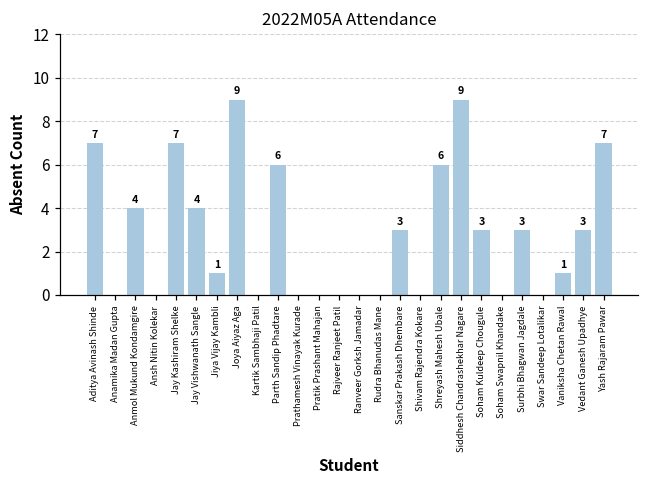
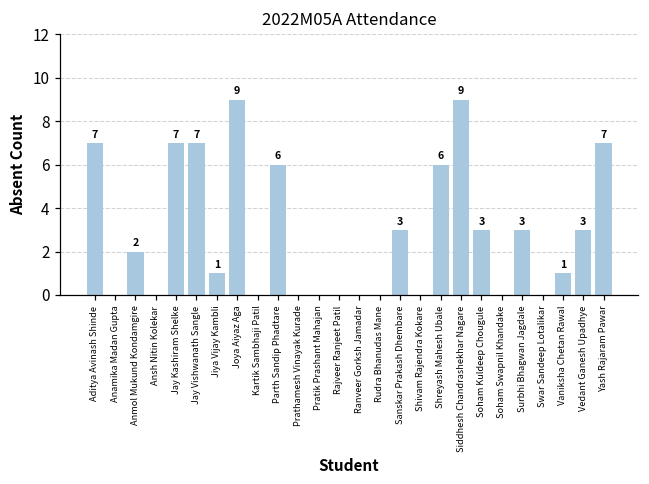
  {
    "Aditya Avinash Shinde": 7,
-   "Anmol Mukund Kondamgire": 4,
+   "Anmol Mukund Kondamgire": 2,
    "Jay Kashiram Shelke": 7,
-   "Jay Vishwanath Sangle": 4,
+   "Jay Vishwanath Sangle": 7,
    "Jiya Vijay Kambli": 1,
    "Joya Aiyaz Aga": 9,
    "Parth Sandip Phadtare": 6,
    "Sanskar Prakash Dhembare": 3,
    "Shreyash Mahesh Ubale": 6,
    "Siddhesh Chandrashekhar Nagare": 9,
    "Soham Kuldeep Chougule": 3,
    "Surbhi Bhagwan Jagdale": 3,
    "Vaniksha Chetan Rawal": 1,
    "Vedant Ganesh Upadhye": 3,
    "Yash Rajaram Pawar": 7
  }
